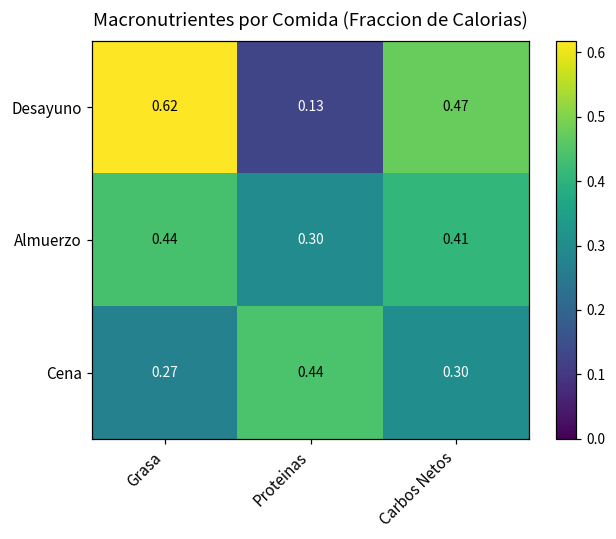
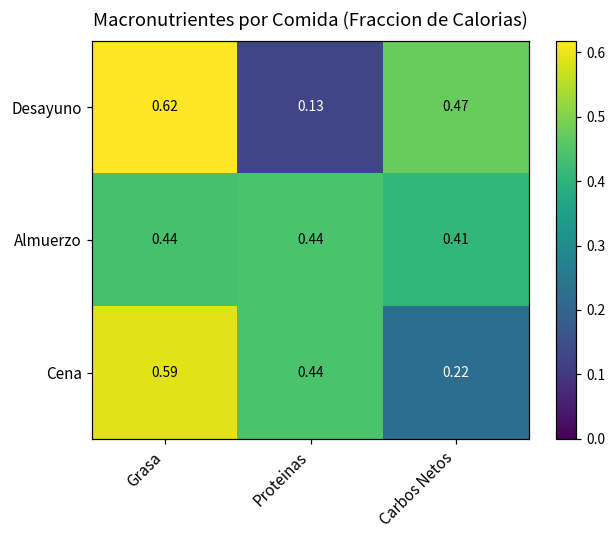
  {
    "Desayuno": {
      "Grasa": 0.62,
      "Proteinas": 0.13,
      "Carbos Netos": 0.47
    },
    "Almuerzo": {
      "Grasa": 0.44,
-     "Proteinas": 0.30,
+     "Proteinas": 0.44,
      "Carbos Netos": 0.41
    },
    "Cena": {
-     "Grasa": 0.27,
+     "Grasa": 0.59,
      "Proteinas": 0.44,
-     "Carbos Netos": 0.30
+     "Carbos Netos": 0.22
    }
  }
